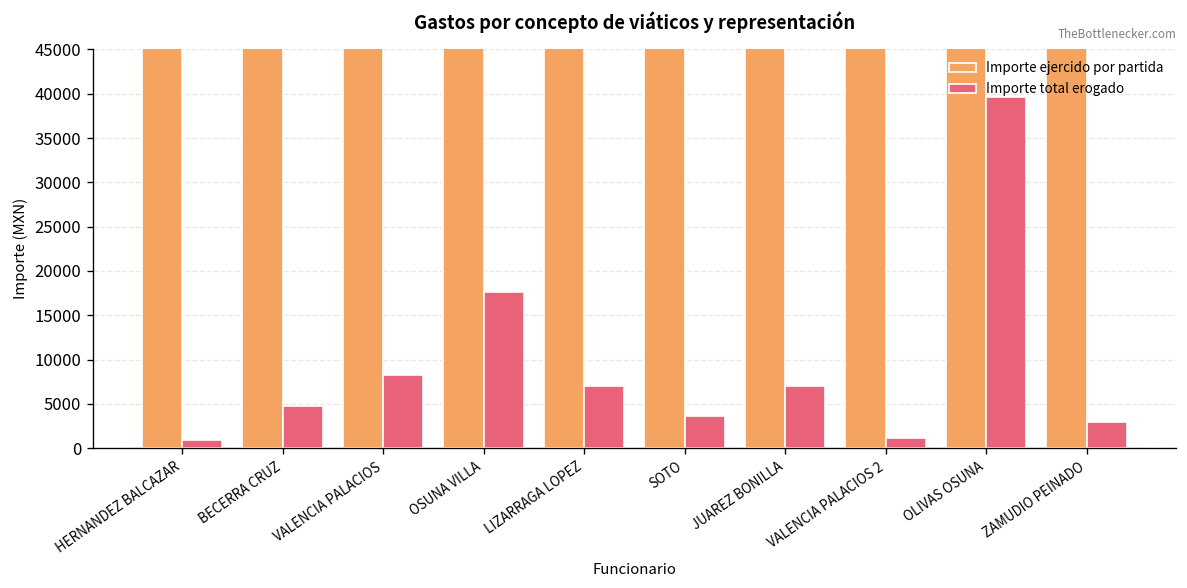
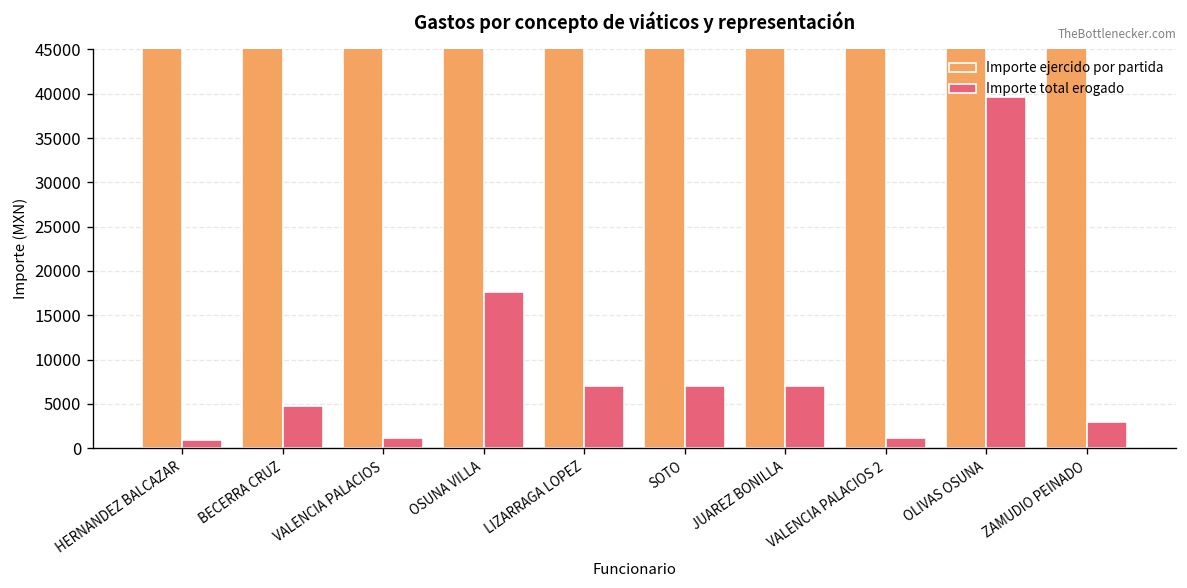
  {
    "Importe total erogado": {
      "HERNANDEZ BALCAZAR": 1000,
      "BECERRA CRUZ": 5000,
-     "VALENCIA PALACIOS": 8000,
+     "VALENCIA PALACIOS": 1000,
      "OSUNA VILLA": 18000,
      "LIZARRAGA LOPEZ": 7000,
-     "SOTO": 4000,
+     "SOTO": 7000,
      "JUAREZ BONILLA": 7000,
      "VALENCIA PALACIOS 2": 1000,
      "OLIVAS OSUNA": 40000,
      "ZAMUDIO PEINADO": 3000
    }
  }
